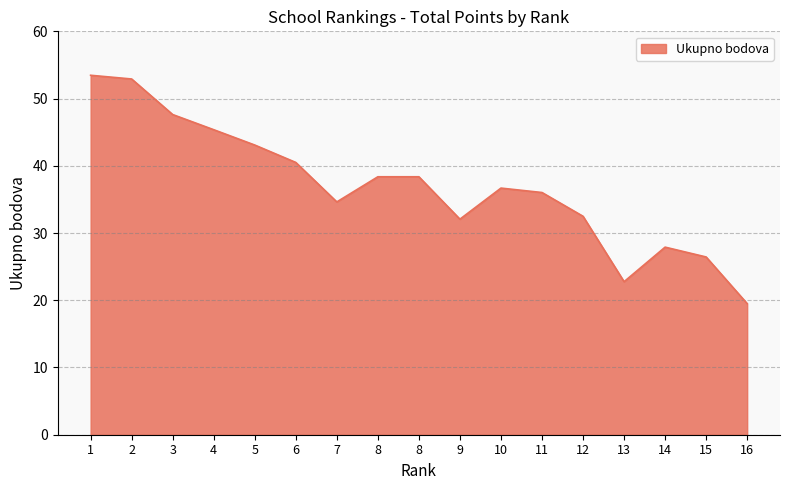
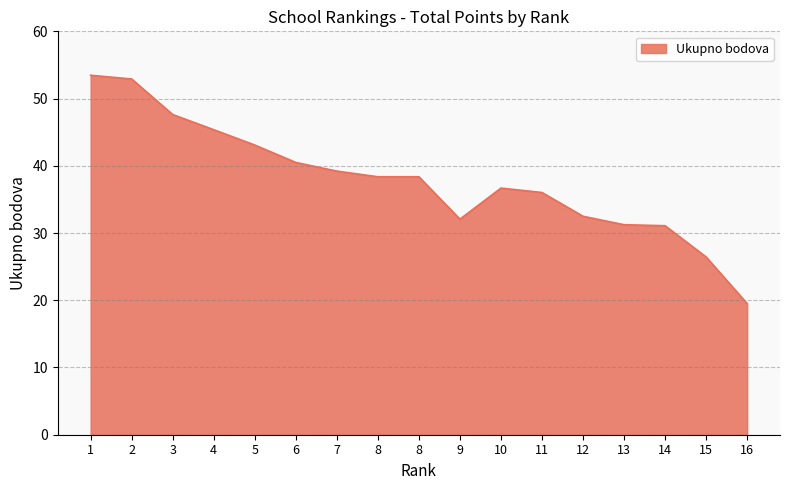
  {
    "1": 53,
    "2": 53,
    "3": 48,
    "4": 45,
    "5": 43,
    "6": 41,
-   "7": 35,
+   "7": 39,
    "9": 32,
    "10": 37,
    "11": 36,
    "12": 32,
-   "13": 23,
-   "14": 28,
+   "13": 31,
+   "14": 31,
    "15": 26,
    "16": 20
  }
